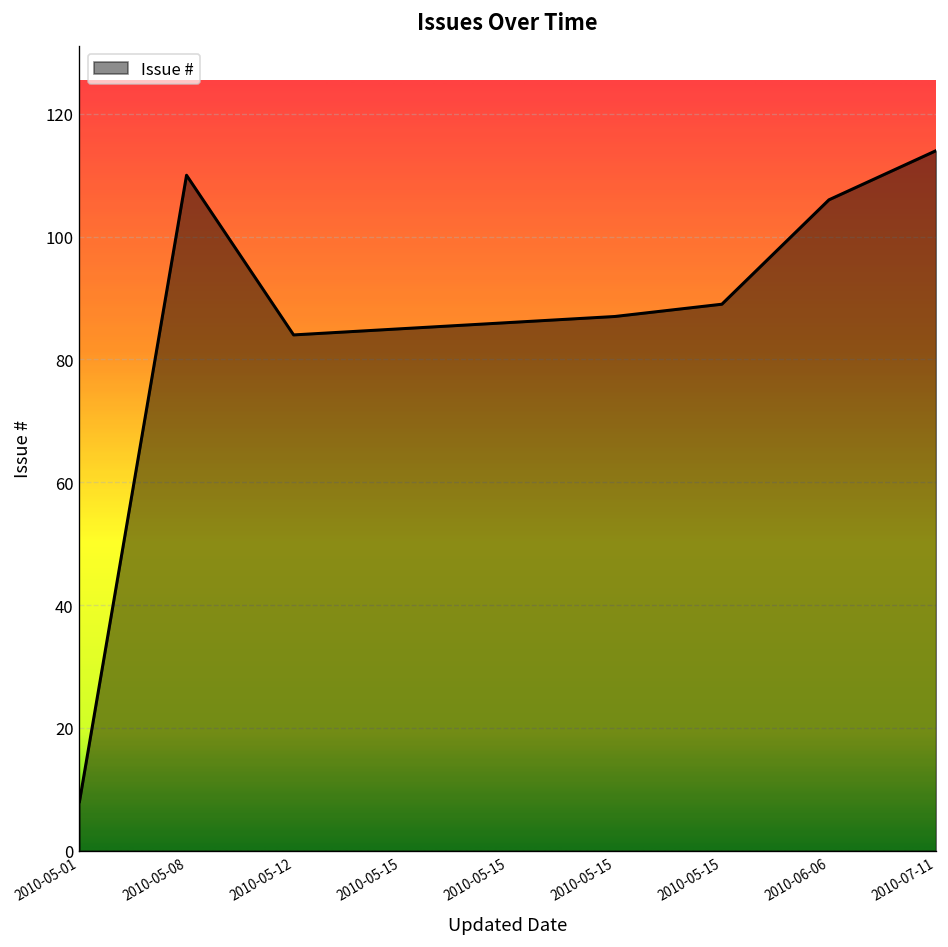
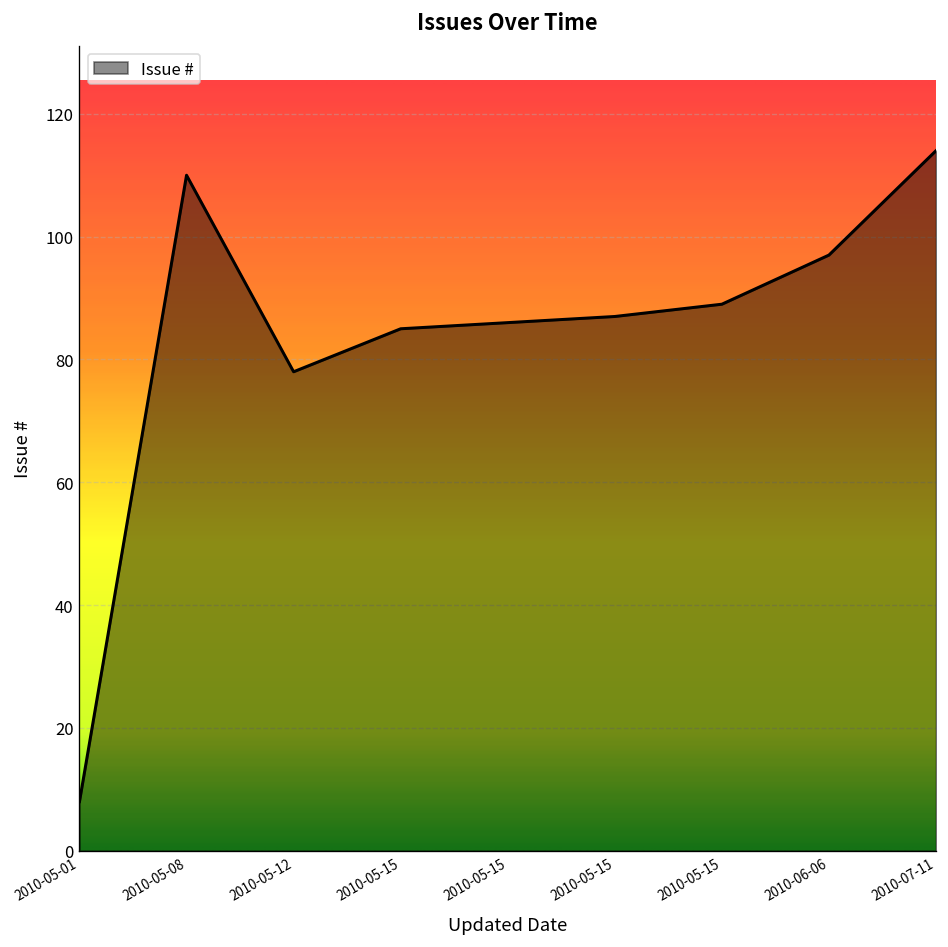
  {
    "2010-05-01": 8,
    "2010-05-08": 110,
-   "2010-05-12": 84,
-   "2010-06-06": 106,
+   "2010-05-12": 78,
+   "2010-06-06": 97,
    "2010-07-11": 114
  }
